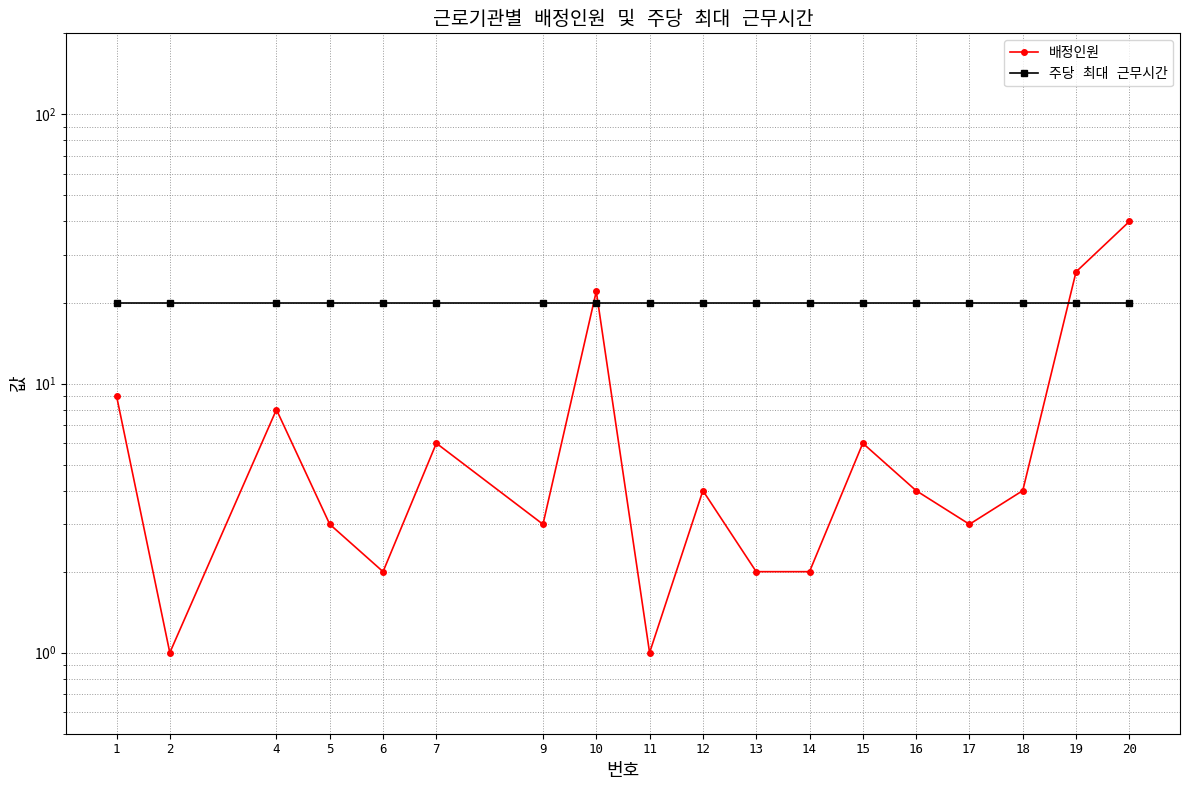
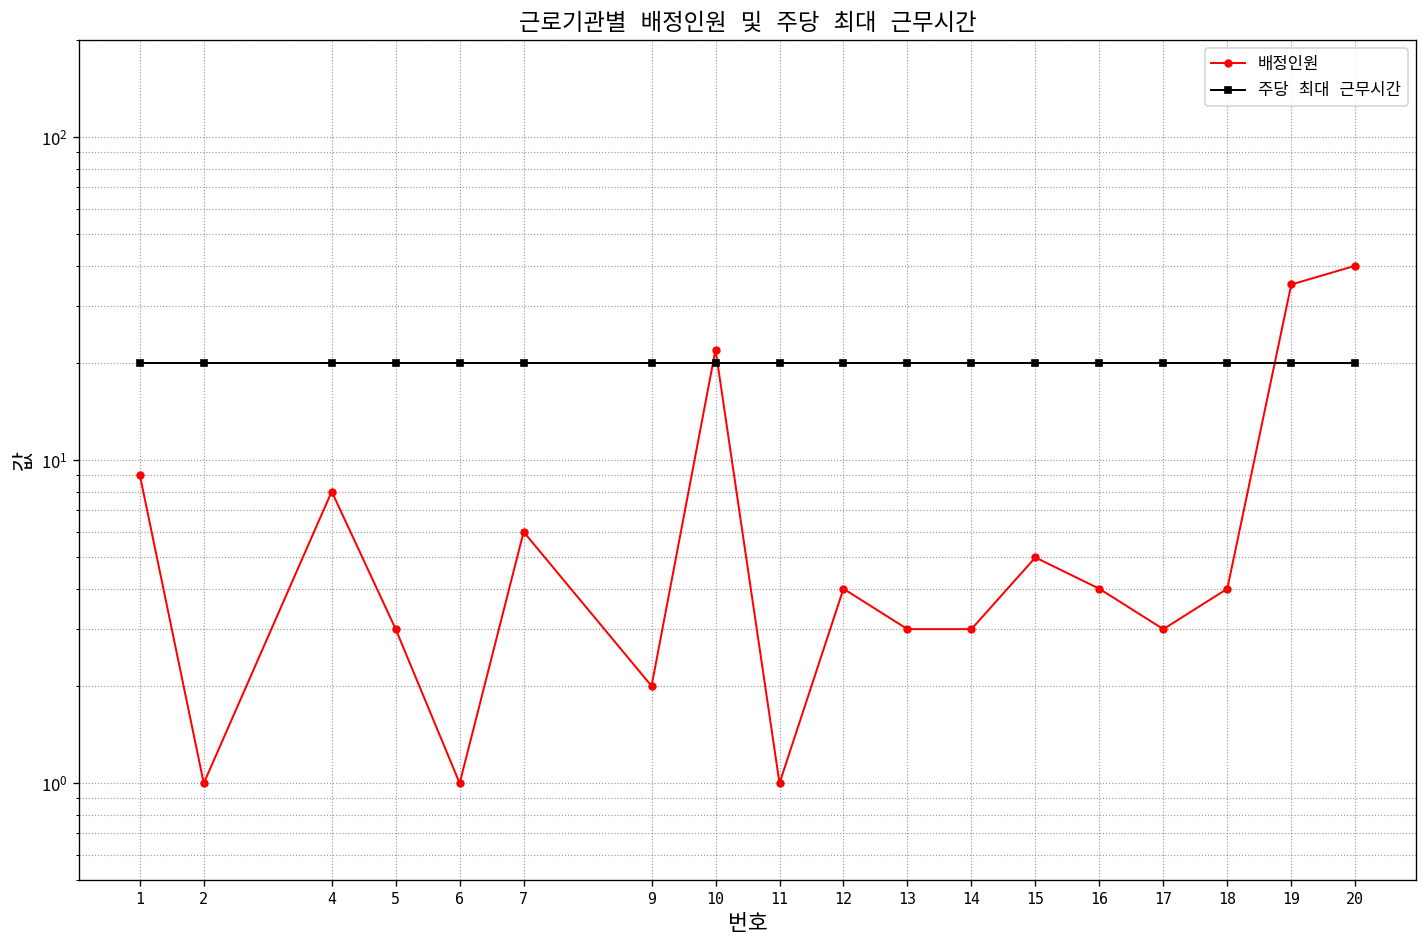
  {
    "배정인원": {
      "1": 9,
      "2": 1,
      "4": 8,
      "5": 3,
-     "6": 2,
+     "6": 1,
      "7": 6,
-     "9": 3,
+     "9": 2,
      "10": 22,
      "11": 1,
      "12": 4,
-     "13": 2,
-     "14": 2,
-     "15": 6,
+     "13": 3,
+     "14": 3,
+     "15": 5,
      "16": 4,
      "17": 3,
      "18": 4,
-     "19": 26,
+     "19": 35,
      "20": 40
    },
    "주당 최대 근무시간": {
      "1": 20,
      "2": 20,
      "4": 20,
      "5": 20,
      "6": 20,
      "7": 20,
      "9": 20,
      "10": 20,
      "11": 20,
      "12": 20,
      "13": 20,
      "14": 20,
      "15": 20,
      "16": 20,
      "17": 20,
      "18": 20,
      "19": 20,
      "20": 20
    }
  }
